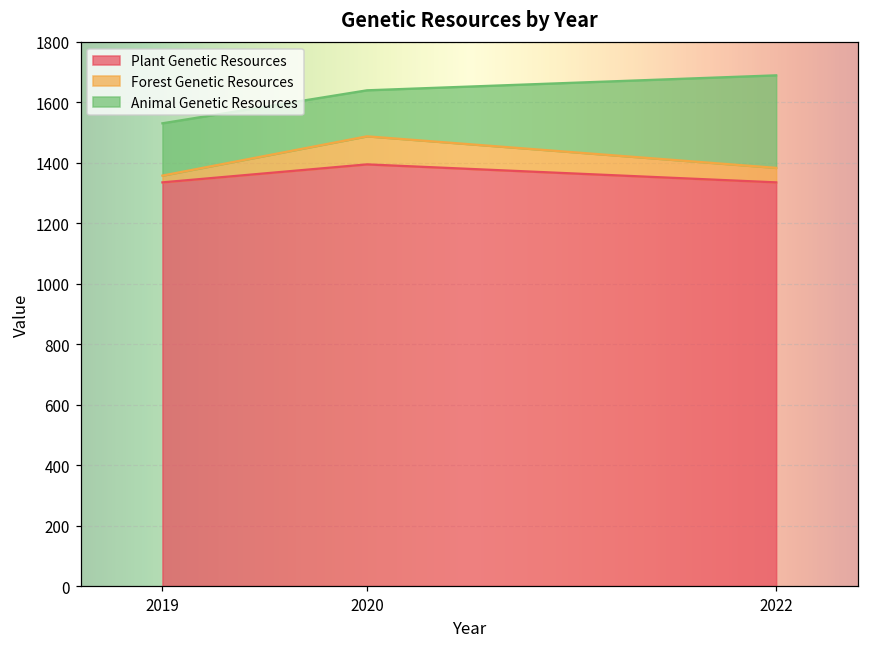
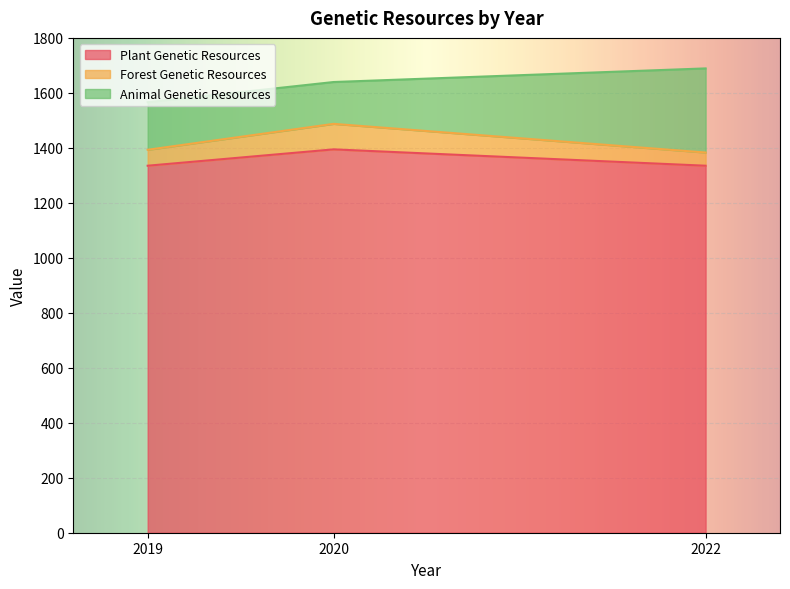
  {
    "Plant Genetic Resources": {
      "2019": 1340,
      "2020": 1390,
      "2022": 1340
    },
    "Forest Genetic Resources": {
-     "2019": 20,
+     "2019": 60,
      "2020": 90,
      "2022": 50
    },
    "Animal Genetic Resources": {
      "2020": 150,
      "2022": 310
    }
  }
